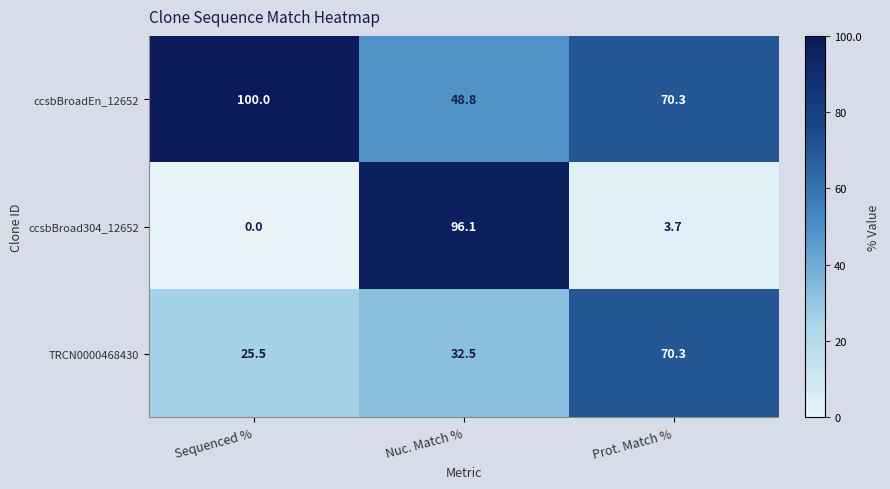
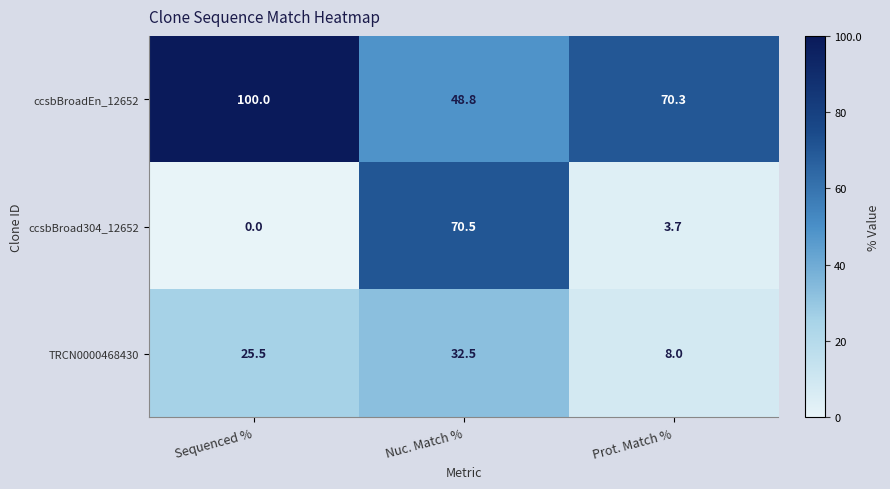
  {
    "ccsbBroadEn_12652": {
      "Sequenced %": 100.0,
      "Nuc. Match %": 48.8,
      "Prot. Match %": 70.3
    },
    "ccsbBroad304_12652": {
      "Sequenced %": 0.0,
-     "Nuc. Match %": 96.1,
+     "Nuc. Match %": 70.5,
      "Prot. Match %": 3.7
    },
    "TRCN0000468430": {
      "Sequenced %": 25.5,
      "Nuc. Match %": 32.5,
-     "Prot. Match %": 70.3
+     "Prot. Match %": 8.0
    }
  }
